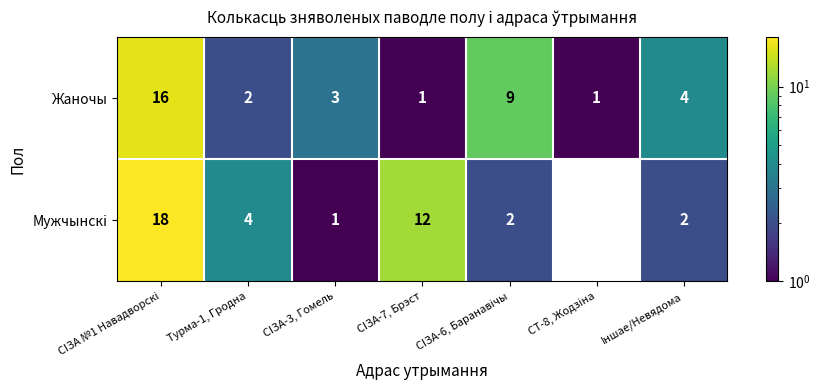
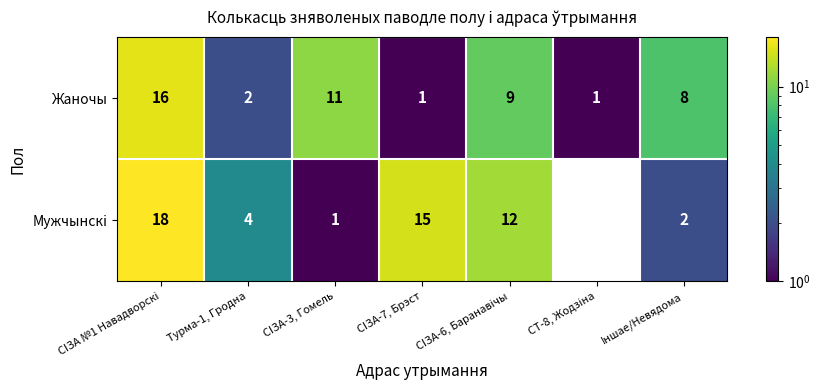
  {
    "Жаночы": {
      "СІЗА №1 Навадворскі": 16,
      "Турма-1, Гродна": 2,
-     "СІЗА-3, Гомель": 3,
+     "СІЗА-3, Гомель": 11,
      "СІЗА-7, Брэст": 1,
      "СІЗА-6, Баранавічы": 9,
      "СТ-8, Жодзіна": 1,
-     "Іншае/Невядома": 4
+     "Іншае/Невядома": 8
    },
    "Мужчынскі": {
      "СІЗА №1 Навадворскі": 18,
      "Турма-1, Гродна": 4,
      "СІЗА-3, Гомель": 1,
-     "СІЗА-7, Брэст": 12,
-     "СІЗА-6, Баранавічы": 2,
+     "СІЗА-7, Брэст": 15,
+     "СІЗА-6, Баранавічы": 12,
      "Іншае/Невядома": 2
    }
  }
